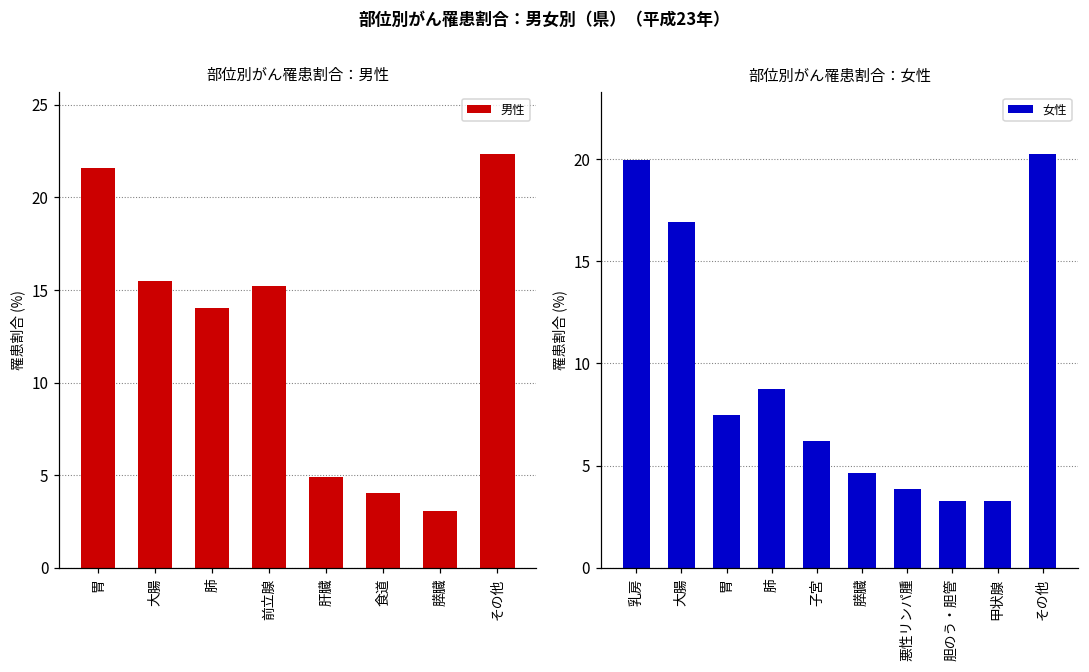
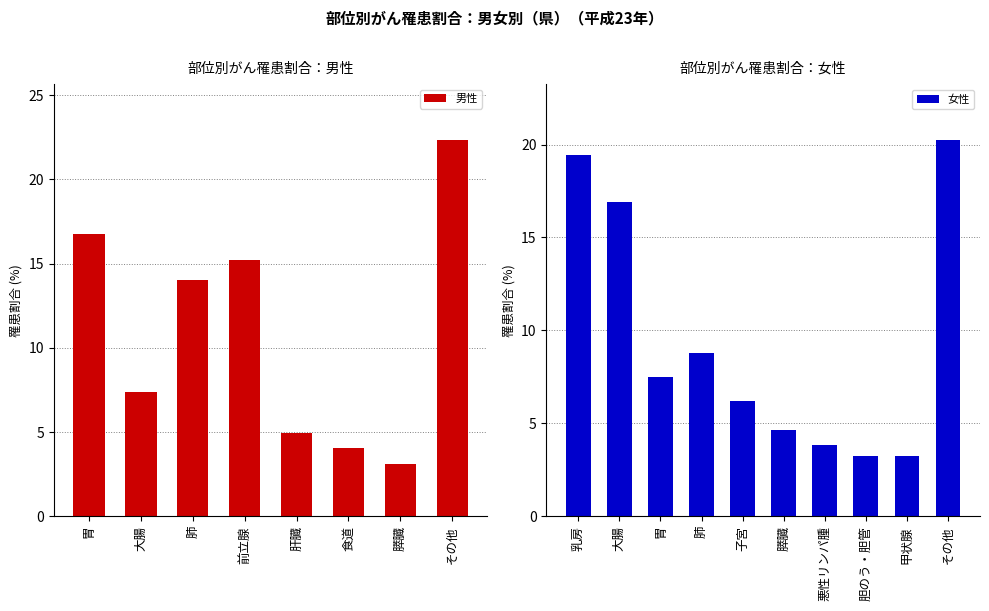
  {
    "部位別がん罹患割合：男性": {
-     "胃": 21.6,
-     "大腸": 15.5,
+     "胃": 16.8,
+     "大腸": 7.4,
      "肺": 14.0,
      "前立腺": 15.2,
      "肝臓": 4.9,
      "食道": 4.1,
      "膵臓": 3.1,
      "その他": 22.3
    },
    "部位別がん罹患割合：女性": {
-     "乳房": 19.9,
+     "乳房": 19.4,
      "大腸": 16.9,
      "胃": 7.5,
      "肺": 8.8,
      "子宮": 6.2,
      "膵臓": 4.6,
      "悪性リンパ腫": 3.9,
      "胆のう・胆管": 3.3,
      "甲状腺": 3.3,
      "その他": 20.2
    }
  }
